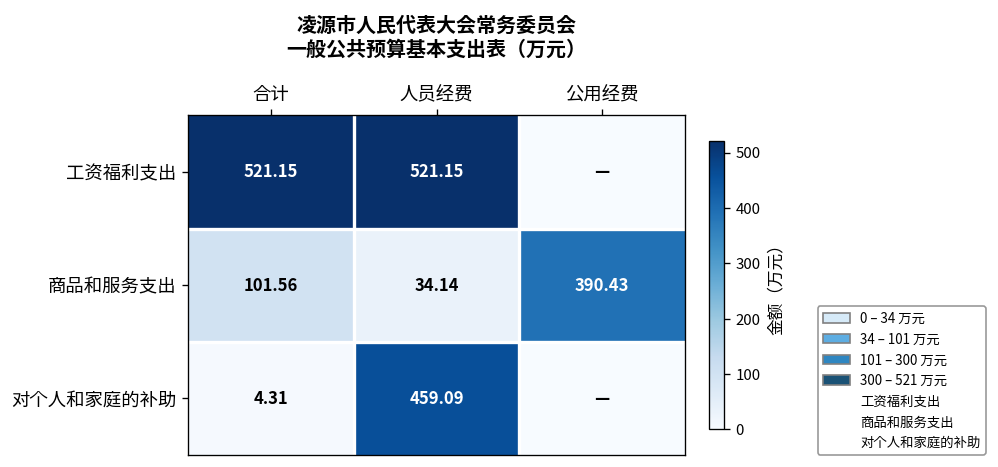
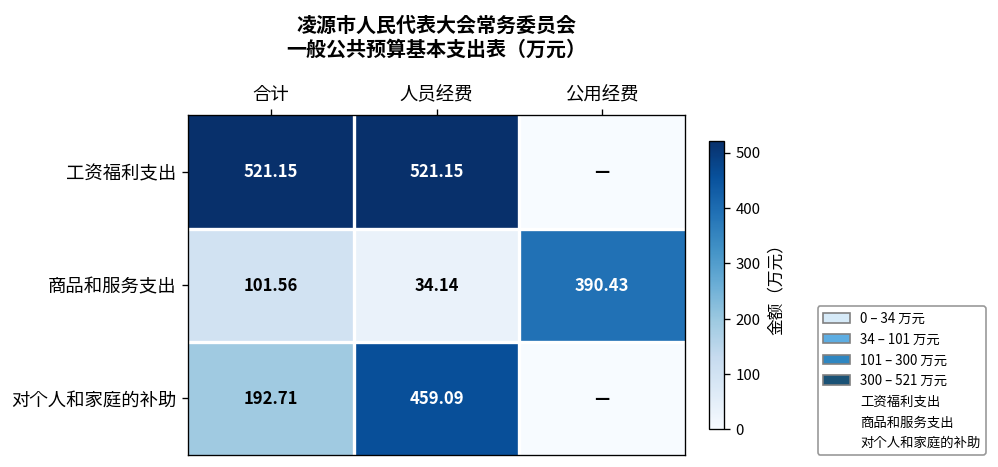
  {
    "工资福利支出": {
      "合计": 521.15,
      "人员经费": 521.15
    },
    "商品和服务支出": {
      "合计": 101.56,
      "人员经费": 34.14,
      "公用经费": 390.43
    },
    "对个人和家庭的补助": {
-     "合计": 4.31,
+     "合计": 192.71,
      "人员经费": 459.09
    }
  }
